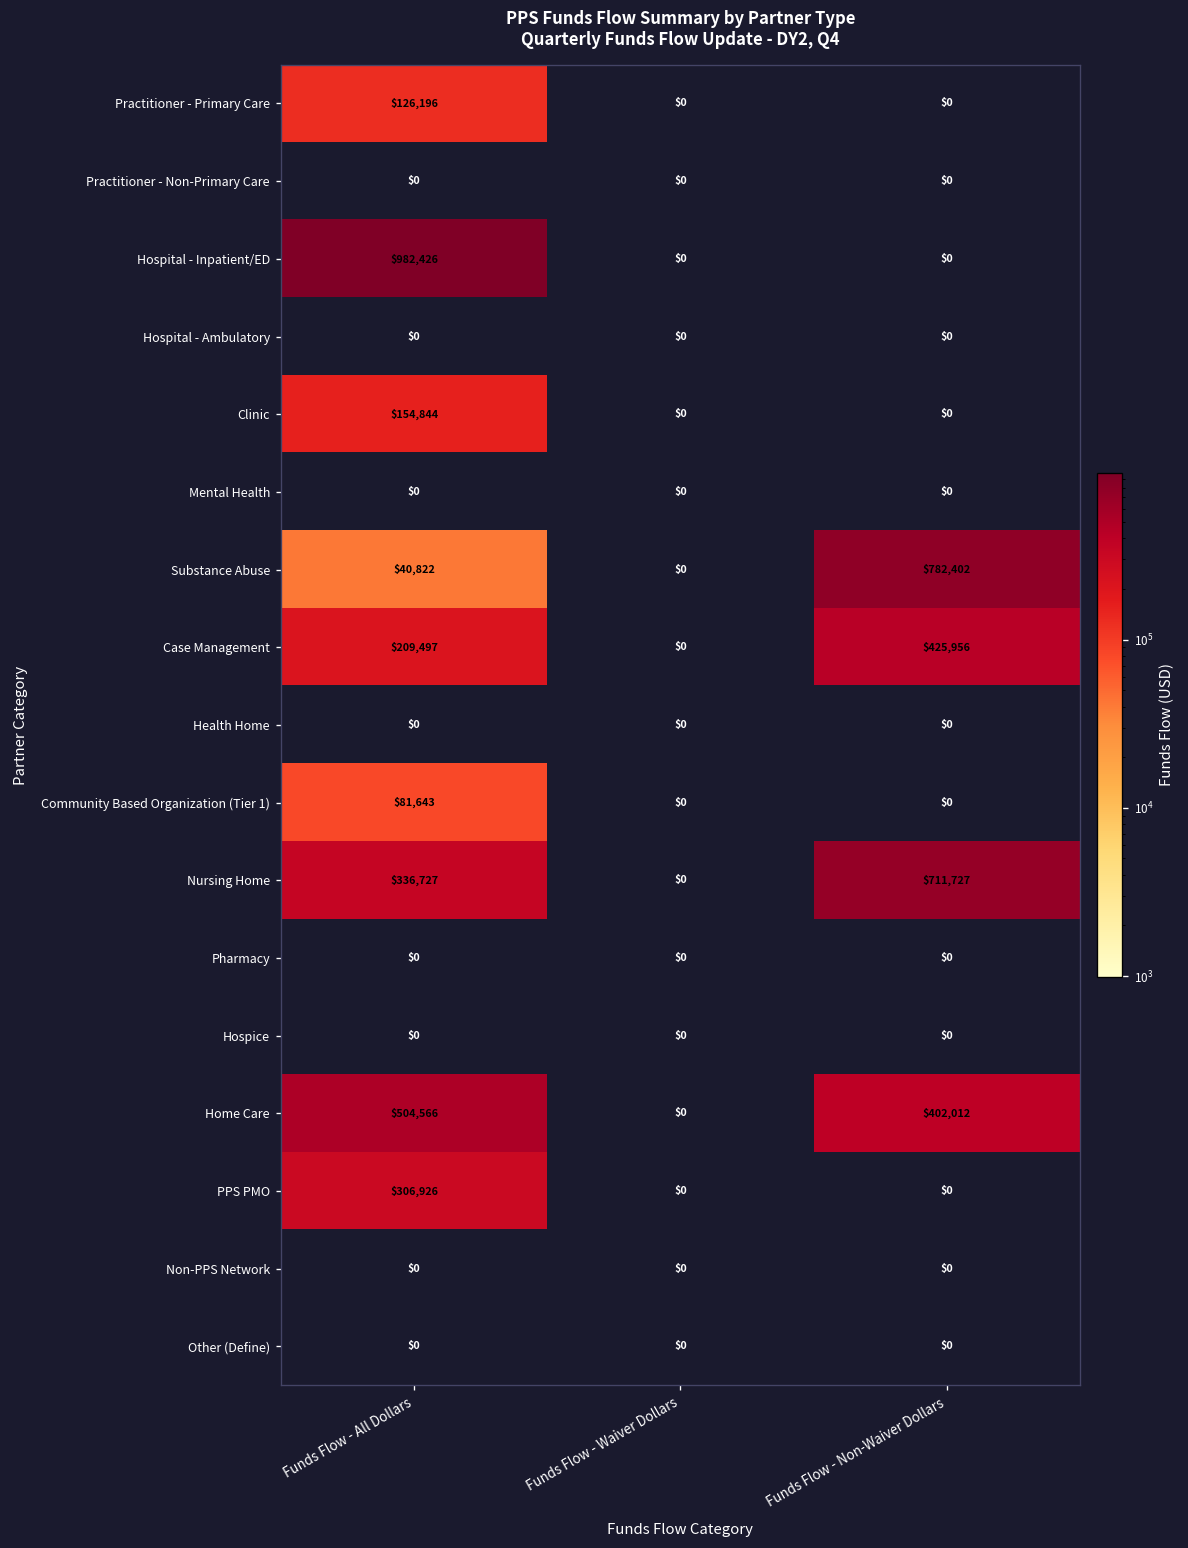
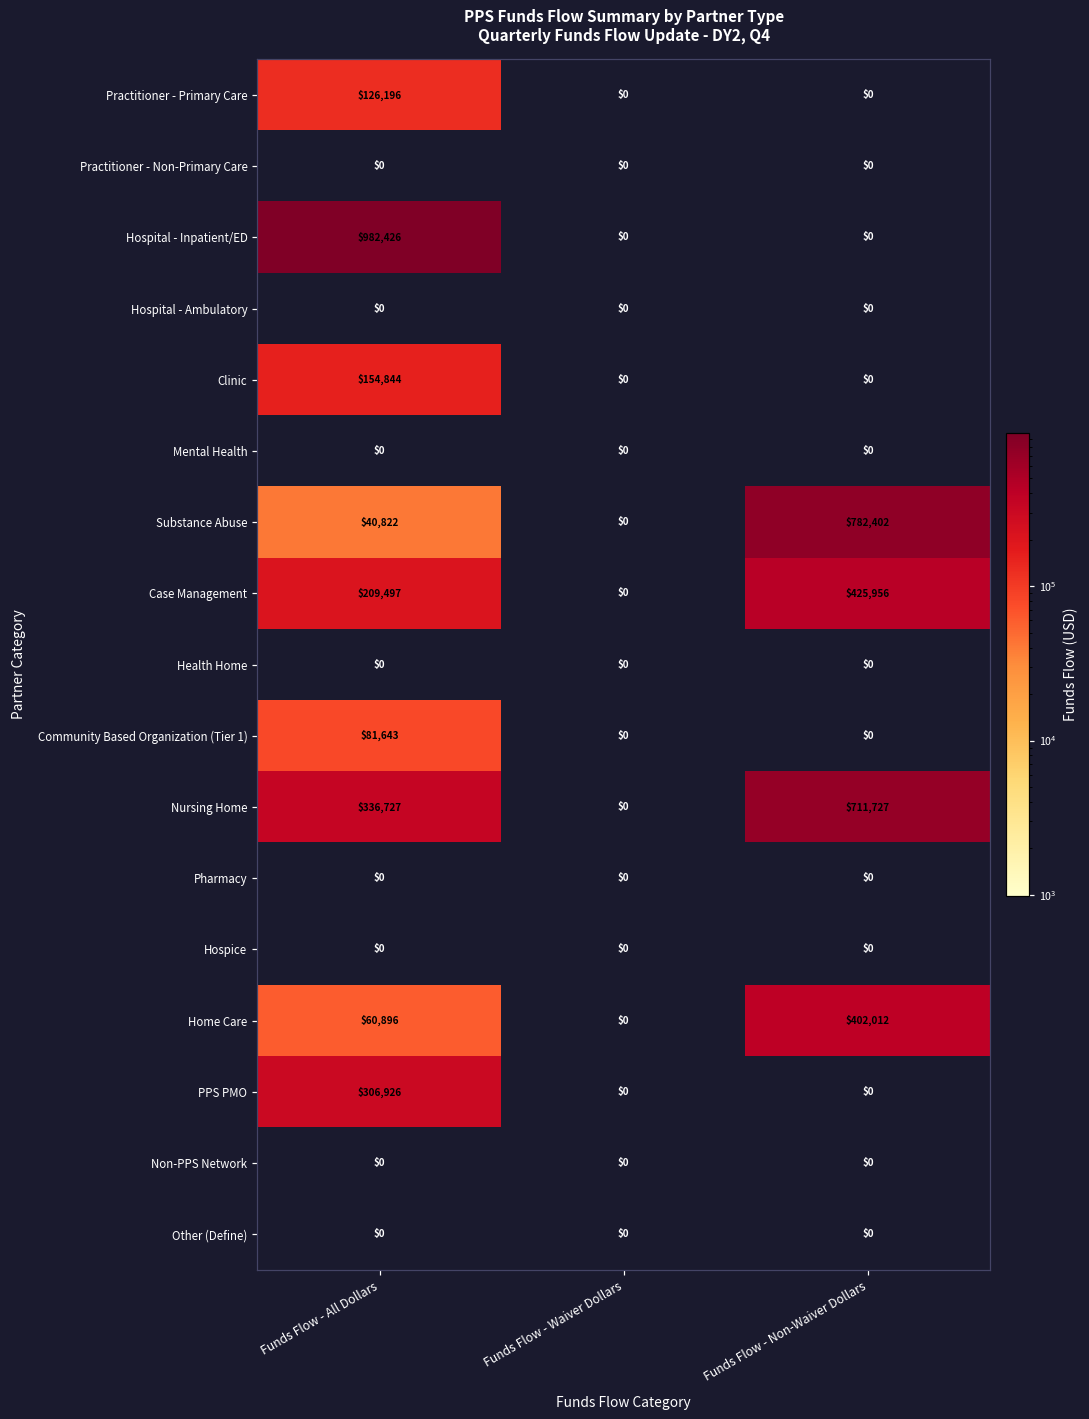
  {
    "Practitioner - Primary Care": {
      "Funds Flow - All Dollars": "$126,196",
      "Funds Flow - Waiver Dollars": "$0",
      "Funds Flow - Non-Waiver Dollars": "$0"
    },
    "Practitioner - Non-Primary Care": {
      "Funds Flow - All Dollars": "$0",
      "Funds Flow - Waiver Dollars": "$0",
      "Funds Flow - Non-Waiver Dollars": "$0"
    },
    "Hospital - Inpatient/ED": {
      "Funds Flow - All Dollars": "$982,426",
      "Funds Flow - Waiver Dollars": "$0",
      "Funds Flow - Non-Waiver Dollars": "$0"
    },
    "Hospital - Ambulatory": {
      "Funds Flow - All Dollars": "$0",
      "Funds Flow - Waiver Dollars": "$0",
      "Funds Flow - Non-Waiver Dollars": "$0"
    },
    "Clinic": {
      "Funds Flow - All Dollars": "$154,844",
      "Funds Flow - Waiver Dollars": "$0",
      "Funds Flow - Non-Waiver Dollars": "$0"
    },
    "Mental Health": {
      "Funds Flow - All Dollars": "$0",
      "Funds Flow - Waiver Dollars": "$0",
      "Funds Flow - Non-Waiver Dollars": "$0"
    },
    "Substance Abuse": {
      "Funds Flow - All Dollars": "$40,822",
      "Funds Flow - Waiver Dollars": "$0",
      "Funds Flow - Non-Waiver Dollars": "$782,402"
    },
    "Case Management": {
      "Funds Flow - All Dollars": "$209,497",
      "Funds Flow - Waiver Dollars": "$0",
      "Funds Flow - Non-Waiver Dollars": "$425,956"
    },
    "Health Home": {
      "Funds Flow - All Dollars": "$0",
      "Funds Flow - Waiver Dollars": "$0",
      "Funds Flow - Non-Waiver Dollars": "$0"
    },
    "Community Based Organization (Tier 1)": {
      "Funds Flow - All Dollars": "$81,643",
      "Funds Flow - Waiver Dollars": "$0",
      "Funds Flow - Non-Waiver Dollars": "$0"
    },
    "Nursing Home": {
      "Funds Flow - All Dollars": "$336,727",
      "Funds Flow - Waiver Dollars": "$0",
      "Funds Flow - Non-Waiver Dollars": "$711,727"
    },
    "Pharmacy": {
      "Funds Flow - All Dollars": "$0",
      "Funds Flow - Waiver Dollars": "$0",
      "Funds Flow - Non-Waiver Dollars": "$0"
    },
    "Hospice": {
      "Funds Flow - All Dollars": "$0",
      "Funds Flow - Waiver Dollars": "$0",
      "Funds Flow - Non-Waiver Dollars": "$0"
    },
    "Home Care": {
-     "Funds Flow - All Dollars": "$504,566",
+     "Funds Flow - All Dollars": "$60,896",
      "Funds Flow - Waiver Dollars": "$0",
      "Funds Flow - Non-Waiver Dollars": "$402,012"
    },
    "PPS PMO": {
      "Funds Flow - All Dollars": "$306,926",
      "Funds Flow - Waiver Dollars": "$0",
      "Funds Flow - Non-Waiver Dollars": "$0"
    },
    "Non-PPS Network": {
      "Funds Flow - All Dollars": "$0",
      "Funds Flow - Waiver Dollars": "$0",
      "Funds Flow - Non-Waiver Dollars": "$0"
    },
    "Other (Define)": {
      "Funds Flow - All Dollars": "$0",
      "Funds Flow - Waiver Dollars": "$0",
      "Funds Flow - Non-Waiver Dollars": "$0"
    }
  }
